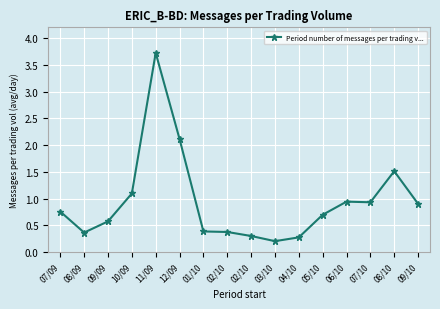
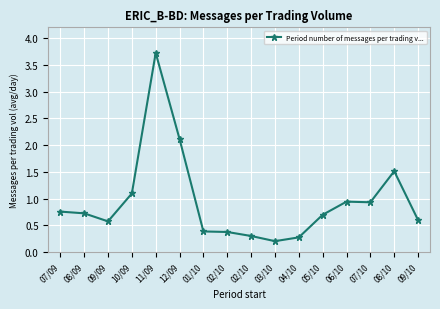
  {
    "07/09": 0.8,
-   "08/09": 0.4,
+   "08/09": 0.7,
    "09/09": 0.6,
    "10/09": 1.1,
    "11/09": 3.7,
    "12/09": 2.1,
    "01/10": 0.4,
    "03/10": 0.2,
    "04/10": 0.3,
    "05/10": 0.7,
    "06/10": 0.9,
    "07/10": 0.9,
    "08/10": 1.5,
-   "09/10": 0.9
+   "09/10": 0.6
  }
